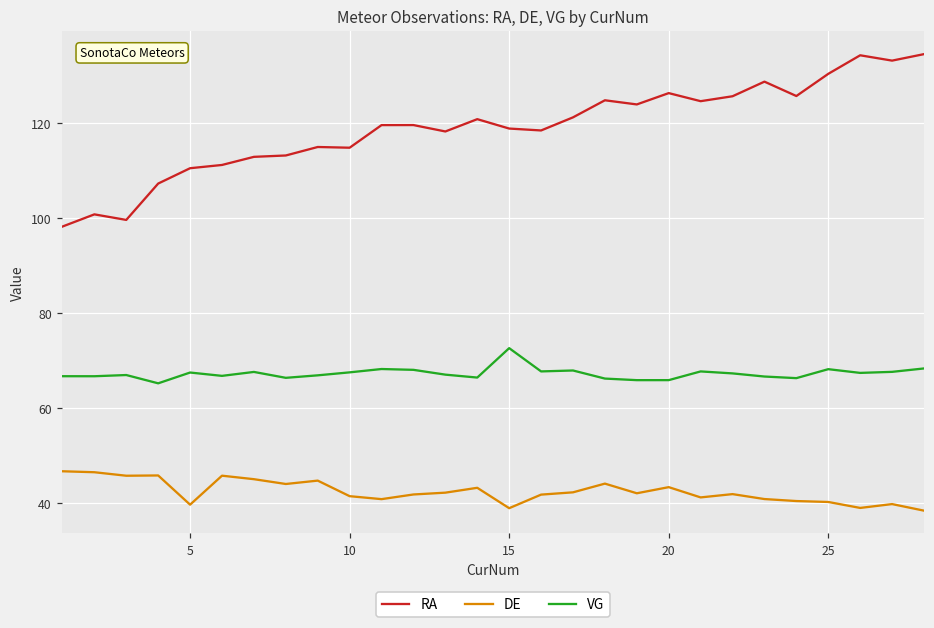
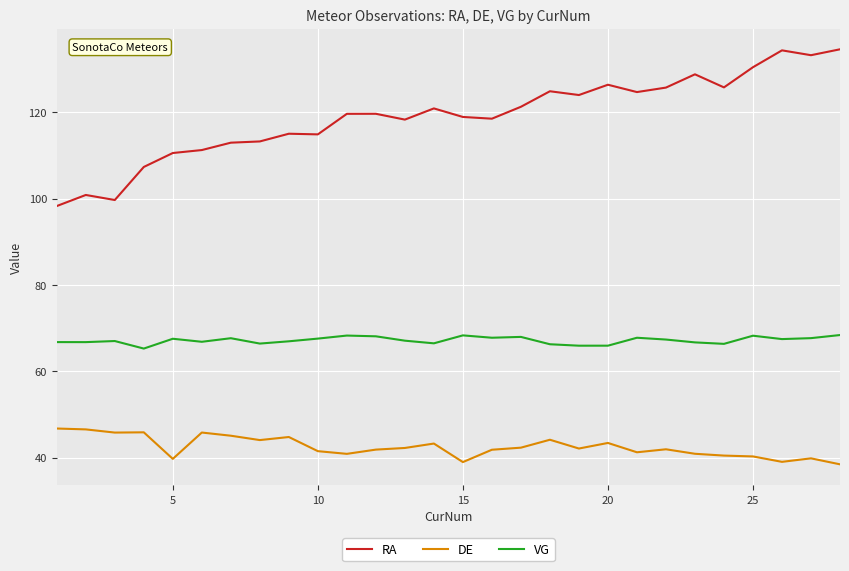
  {
    "RA": {
      "5": 111,
      "10": 115,
      "15": 119,
      "20": 126,
      "25": 130
    },
    "DE": {
      "5": 40,
      "10": 42,
      "15": 39,
      "20": 43,
      "25": 40
    },
    "VG": {
      "5": 68,
      "10": 68,
-     "15": 73,
+     "15": 68,
      "20": 66,
      "25": 68
    }
  }
